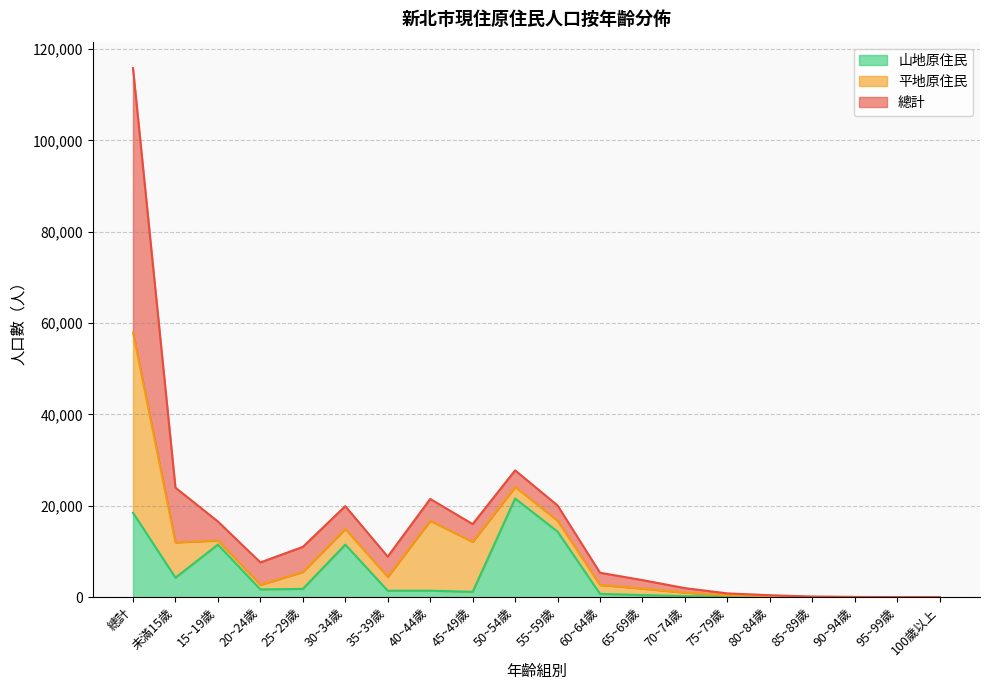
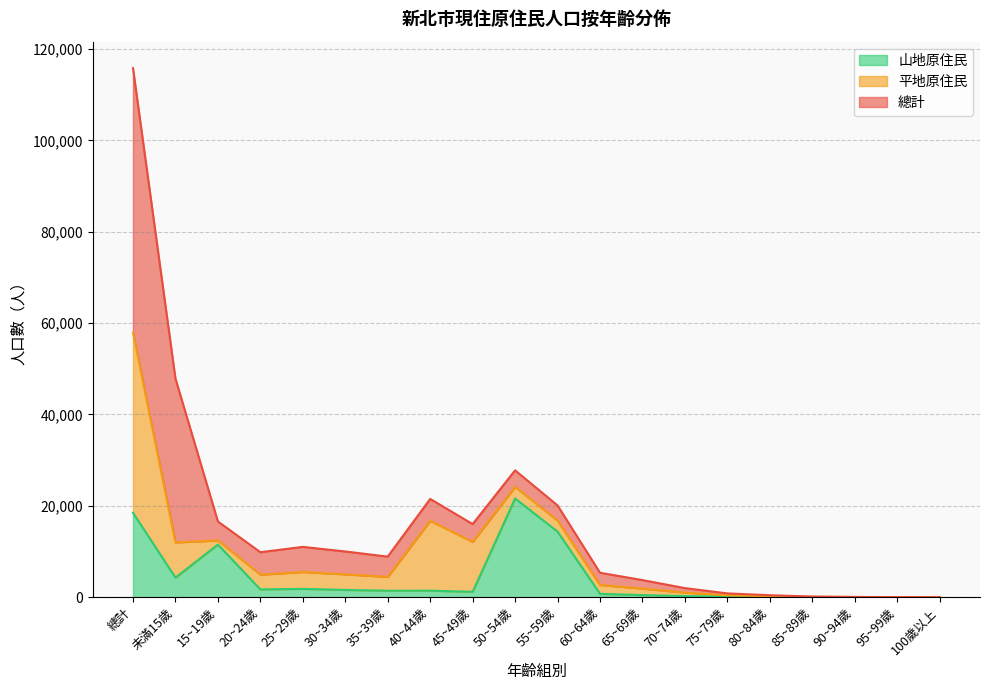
  {
    "山地原住民": {
      "總計": "18,000",
      "未滿15歲": "4,000",
      "15~19歲": "12,000",
      "20~24歲": "2,000",
      "25~29歲": "2,000",
-     "30~34歲": "12,000",
+     "30~34歲": "2,000",
      "35~39歲": "1,000",
      "40~44歲": "1,000",
      "45~49歲": "1,000",
      "50~54歲": "22,000",
      "55~59歲": "14,000",
      "60~64歲": "1,000",
      "65~69歲": "0",
      "70~74歲": "0"
    },
    "平地原住民": {
      "總計": "39,000",
      "未滿15歲": "8,000",
      "15~19歲": "1,000",
-     "20~24歲": "1,000",
+     "20~24歲": "3,000",
      "25~29歲": "4,000",
      "30~34歲": "3,000",
      "35~39歲": "3,000",
      "40~44歲": "15,000",
      "45~49歲": "11,000",
      "50~54歲": "3,000",
      "55~59歲": "2,000",
      "60~64歲": "2,000",
      "65~69歲": "1,000",
      "70~74歲": "1,000"
    },
    "總計": {
      "總計": "58,000",
-     "未滿15歲": "12,000",
+     "未滿15歲": "36,000",
      "15~19歲": "4,000",
      "20~24歲": "5,000",
      "25~29歲": "6,000",
      "30~34歲": "5,000",
      "35~39歲": "4,000",
      "40~44歲": "5,000",
      "45~49歲": "4,000",
      "50~54歲": "4,000",
      "55~59歲": "3,000",
      "60~64歲": "3,000",
      "65~69歲": "2,000",
      "70~74歲": "1,000"
    }
  }
